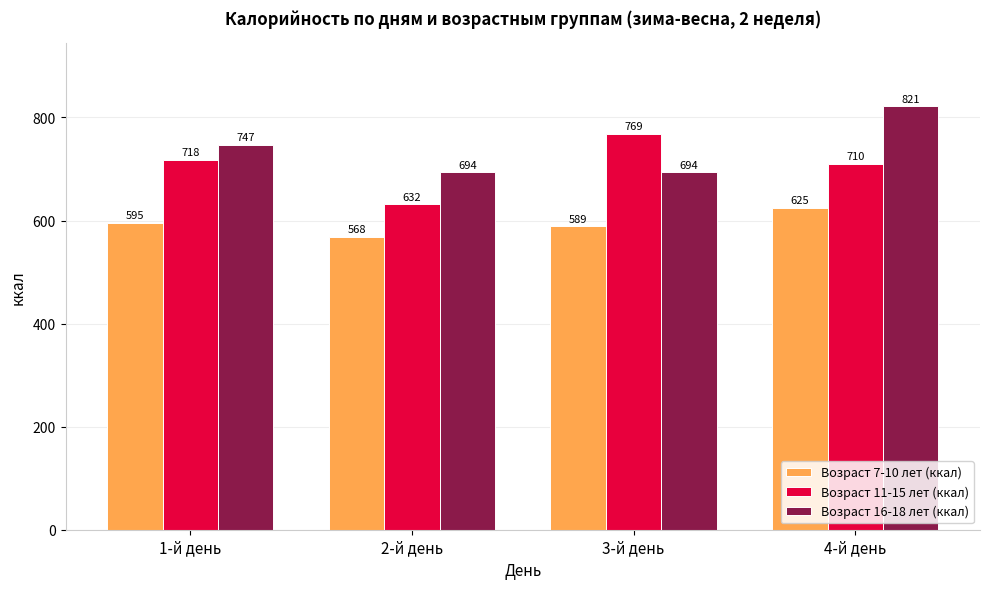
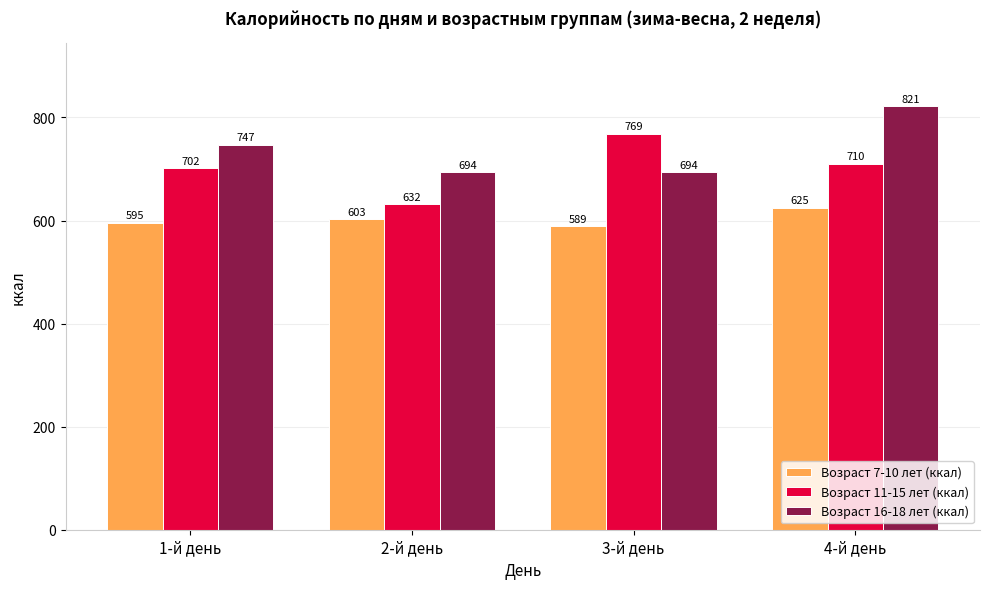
  {
    "Возраст 7-10 лет (ккал)": {
      "1-й день": 595,
-     "2-й день": 568,
+     "2-й день": 603,
      "3-й день": 589,
      "4-й день": 625
    },
    "Возраст 11-15 лет (ккал)": {
-     "1-й день": 718,
+     "1-й день": 702,
      "2-й день": 632,
      "3-й день": 769,
      "4-й день": 710
    },
    "Возраст 16-18 лет (ккал)": {
      "1-й день": 747,
      "2-й день": 694,
      "3-й день": 694,
      "4-й день": 821
    }
  }
